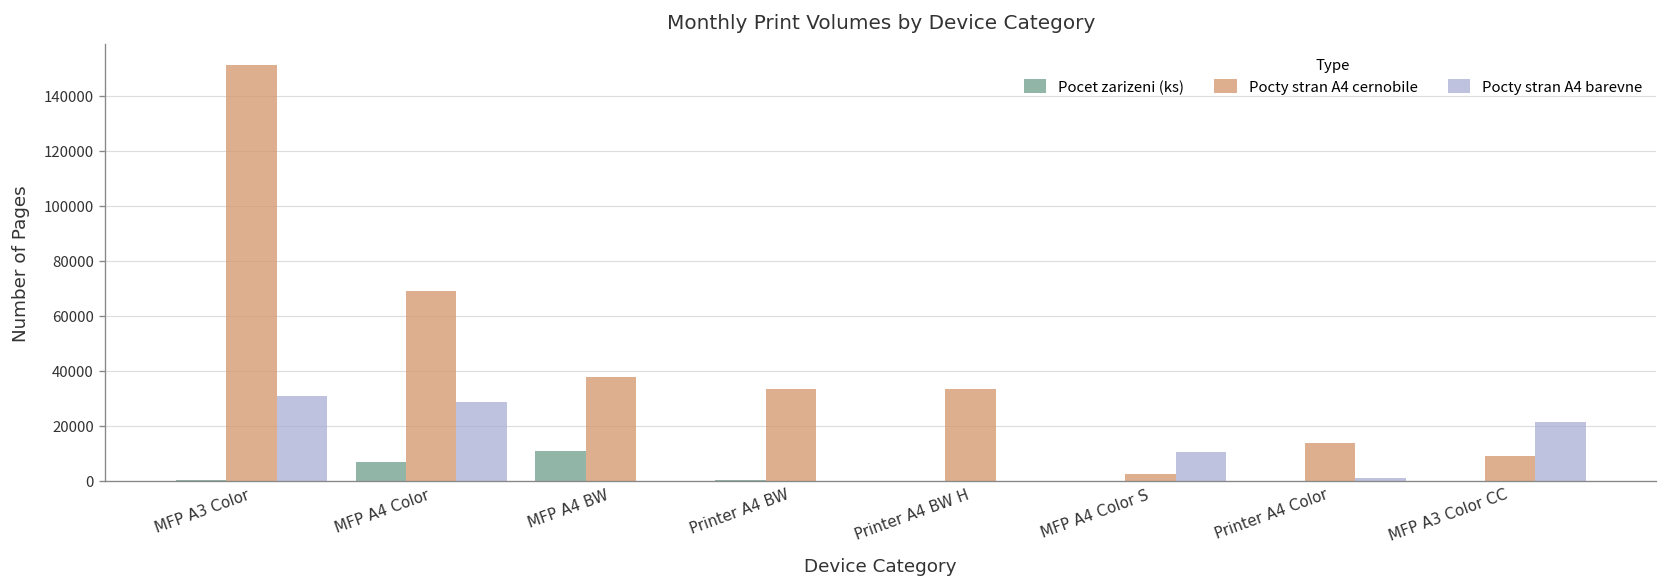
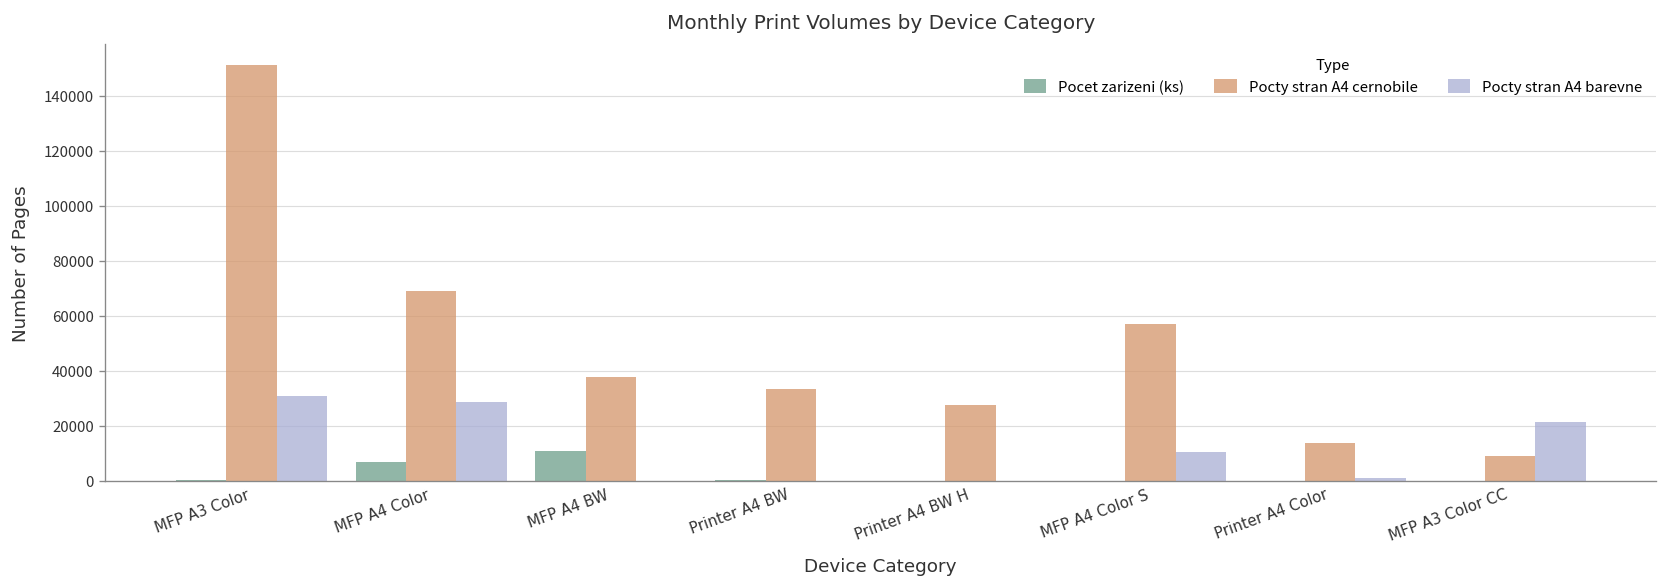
  {
    "Pocet zarizeni (ks)": {
      "MFP A4 Color": 7000,
      "MFP A4 BW": 11000
    },
    "Pocty stran A4 cernobile": {
      "MFP A3 Color": 151000,
      "MFP A4 Color": 69000,
      "MFP A4 BW": 38000,
      "Printer A4 BW": 33000,
-     "Printer A4 BW H": 33000,
-     "MFP A4 Color S": 3000,
+     "Printer A4 BW H": 28000,
+     "MFP A4 Color S": 57000,
      "Printer A4 Color": 14000,
      "MFP A3 Color CC": 9000
    },
    "Pocty stran A4 barevne": {
      "MFP A3 Color": 31000,
      "MFP A4 Color": 28000,
      "MFP A4 BW": 0,
      "Printer A4 BW": 0,
      "Printer A4 BW H": 0,
      "MFP A4 Color S": 10000,
      "MFP A3 Color CC": 21000
    }
  }
